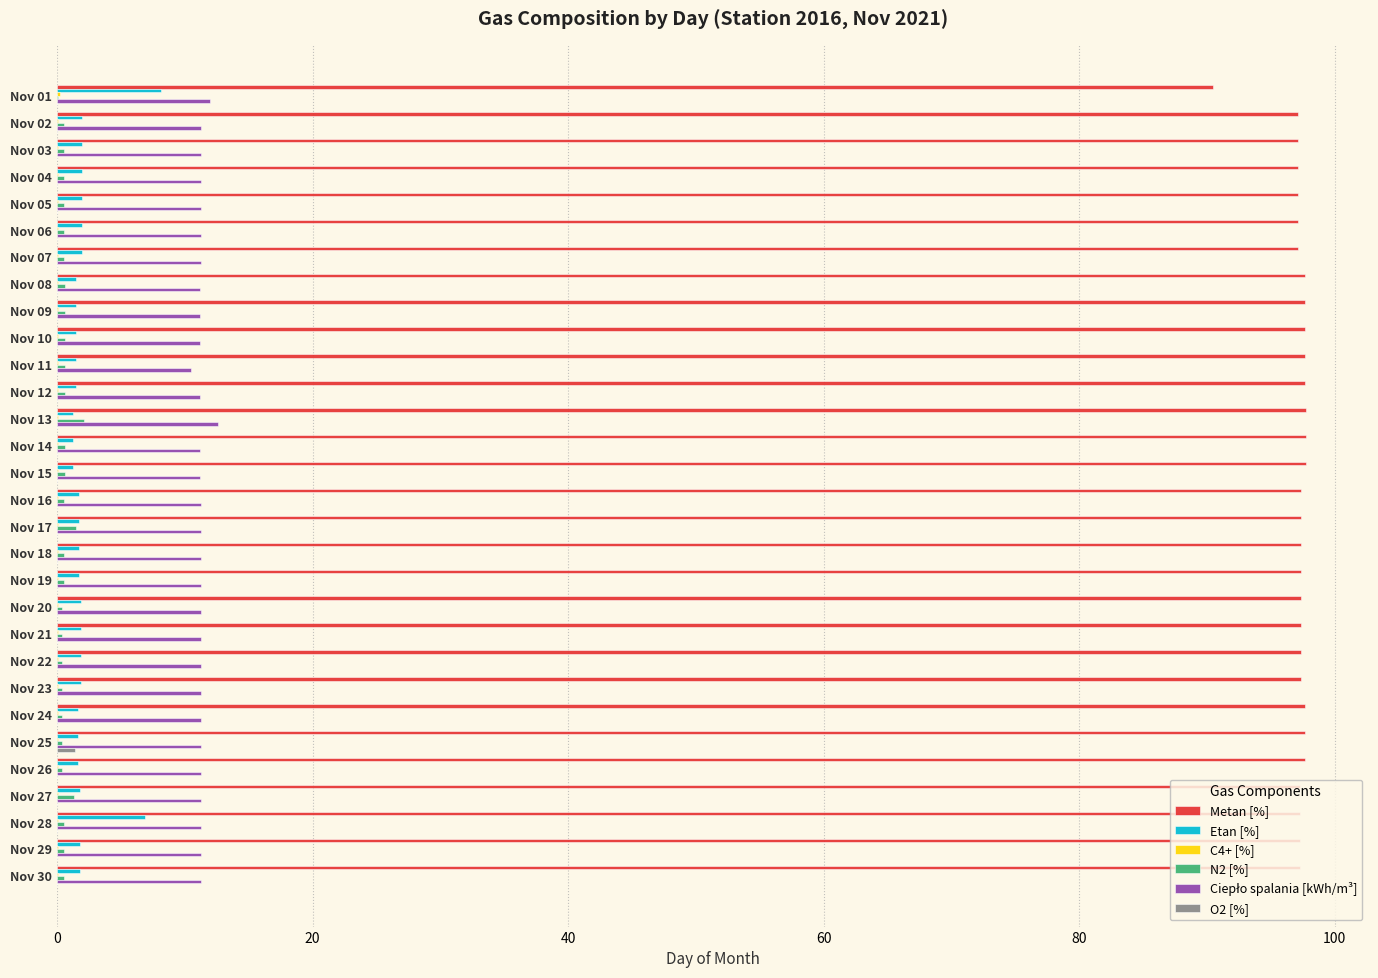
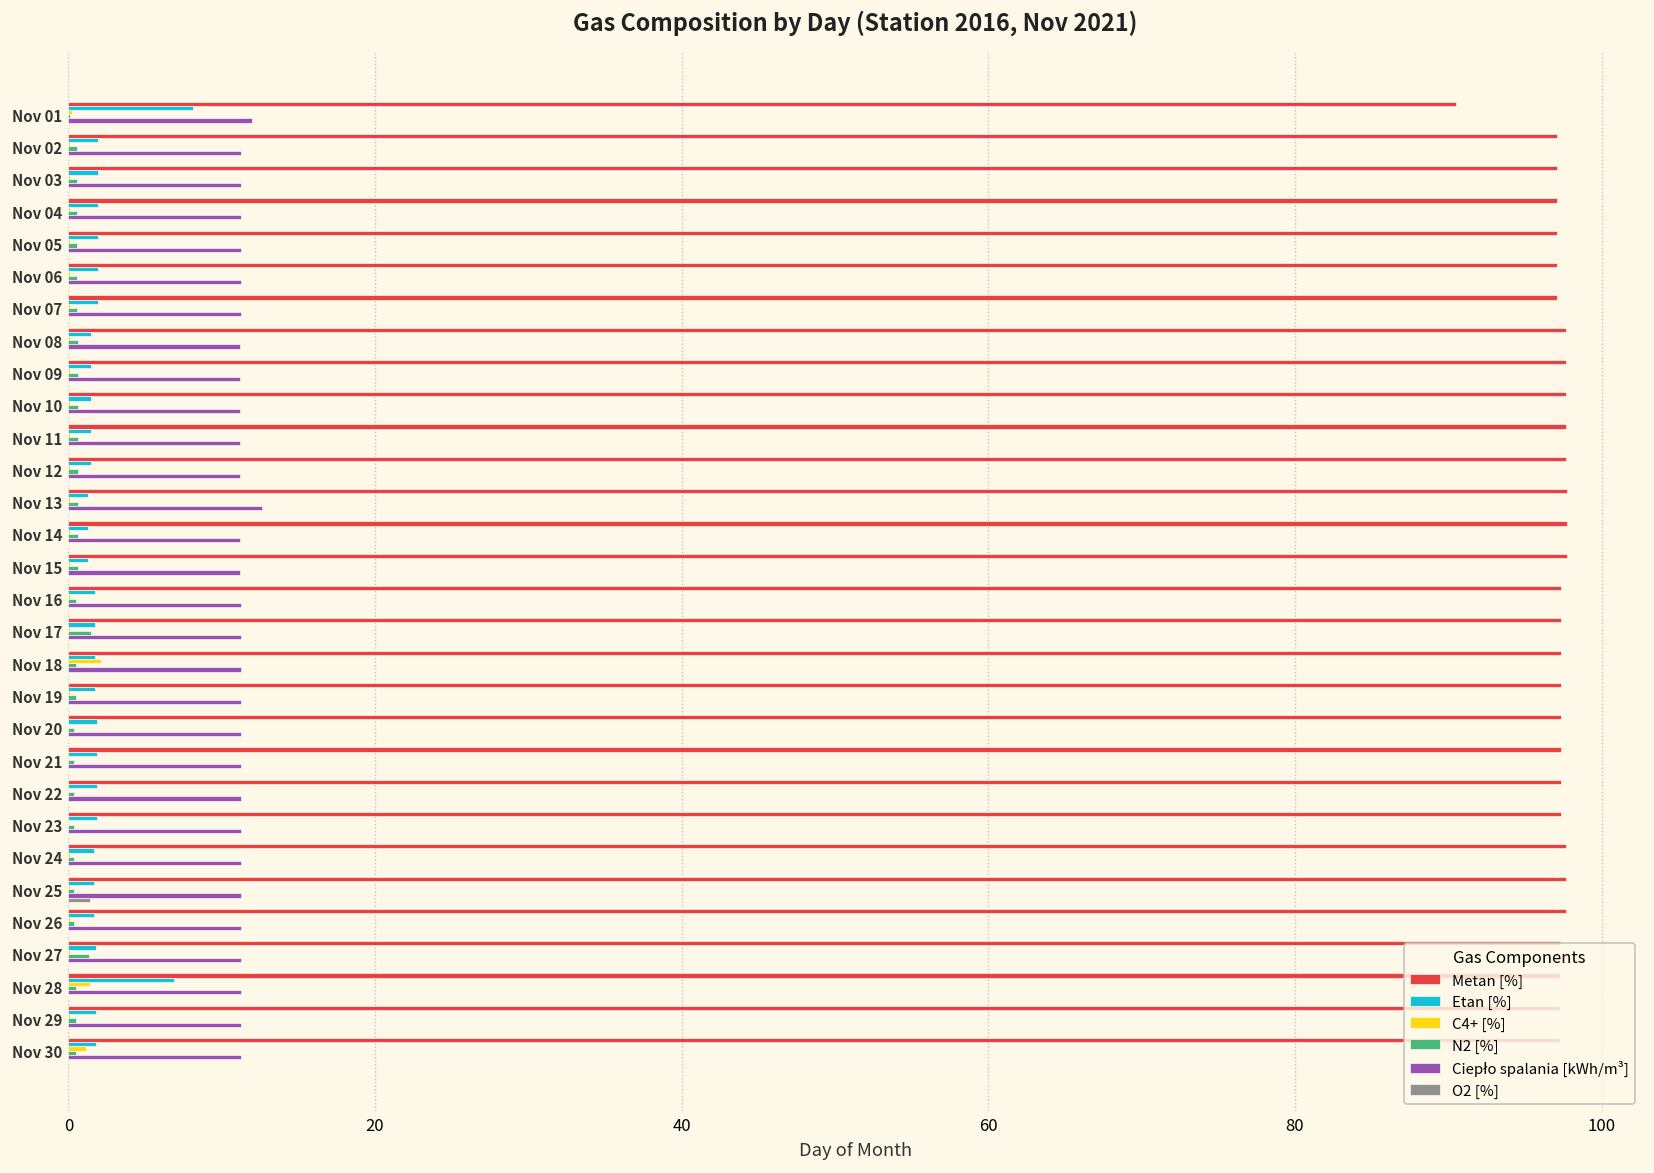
  {
    "Metan [%]": {
      "Nov 01": 90.5,
      "Nov 02": 97.1,
      "Nov 03": 97.1,
      "Nov 04": 97.1,
      "Nov 05": 97.1,
      "Nov 06": 97.1,
      "Nov 07": 97.1,
      "Nov 08": 97.7,
      "Nov 09": 97.7,
      "Nov 10": 97.7,
      "Nov 11": 97.7,
      "Nov 12": 97.7,
      "Nov 13": 97.8,
      "Nov 14": 97.8,
      "Nov 15": 97.8,
      "Nov 16": 97.3,
      "Nov 17": 97.3,
      "Nov 18": 97.3,
      "Nov 19": 97.3,
      "Nov 20": 97.4,
      "Nov 21": 97.4,
      "Nov 22": 97.4,
      "Nov 23": 97.4,
      "Nov 24": 97.7,
      "Nov 25": 97.7,
      "Nov 26": 97.7
    },
    "Etan [%]": {
      "Nov 01": 8.1,
      "Nov 02": 1.9,
      "Nov 03": 1.9,
      "Nov 04": 1.9,
      "Nov 05": 1.9,
      "Nov 06": 1.9,
      "Nov 07": 1.9,
      "Nov 08": 1.5,
      "Nov 09": 1.5,
      "Nov 10": 1.5,
      "Nov 11": 1.5,
      "Nov 12": 1.5,
      "Nov 13": 1.3,
      "Nov 14": 1.3,
      "Nov 15": 1.3,
      "Nov 16": 1.8,
      "Nov 17": 1.8,
      "Nov 18": 1.8,
      "Nov 19": 1.8,
      "Nov 20": 1.9,
      "Nov 21": 1.9,
      "Nov 22": 1.9,
      "Nov 23": 1.9,
      "Nov 24": 1.6,
      "Nov 25": 1.6,
      "Nov 26": 1.6,
      "Nov 27": 1.8,
      "Nov 28": 6.9,
      "Nov 29": 1.8,
      "Nov 30": 1.8
    },
    "C4+ [%]": {
      "Nov 01": 0.3,
-     "Nov 18": 0.1,
-     "Nov 28": 0.1,
-     "Nov 30": 0.1
+     "Nov 18": 2.2,
+     "Nov 28": 1.4,
+     "Nov 30": 1.2
    },
    "N2 [%]": {
      "Nov 02": 0.6,
      "Nov 03": 0.6,
      "Nov 04": 0.6,
      "Nov 05": 0.6,
      "Nov 06": 0.6,
      "Nov 07": 0.6,
      "Nov 08": 0.6,
      "Nov 09": 0.6,
      "Nov 10": 0.6,
      "Nov 11": 0.6,
      "Nov 12": 0.6,
-     "Nov 13": 2.1,
+     "Nov 13": 0.6,
      "Nov 14": 0.6,
      "Nov 15": 0.6,
      "Nov 16": 0.5,
      "Nov 17": 1.5,
      "Nov 18": 0.5,
      "Nov 19": 0.5,
      "Nov 20": 0.4,
      "Nov 21": 0.4,
      "Nov 22": 0.4,
      "Nov 23": 0.4,
      "Nov 24": 0.4,
      "Nov 25": 0.4,
      "Nov 26": 0.4,
      "Nov 27": 1.3,
      "Nov 28": 0.5,
      "Nov 29": 0.5,
      "Nov 30": 0.5
    },
    "Ciepło spalania [kWh/m³]": {
      "Nov 01": 12.0,
      "Nov 02": 11.3,
      "Nov 03": 11.3,
      "Nov 04": 11.3,
      "Nov 05": 11.3,
      "Nov 06": 11.3,
      "Nov 07": 11.3,
      "Nov 08": 11.2,
      "Nov 09": 11.2,
      "Nov 10": 11.2,
-     "Nov 11": 10.5,
+     "Nov 11": 11.2,
      "Nov 12": 11.2,
      "Nov 13": 12.6,
      "Nov 14": 11.2,
      "Nov 15": 11.2,
      "Nov 16": 11.3,
      "Nov 17": 11.3,
      "Nov 18": 11.3,
      "Nov 19": 11.3,
      "Nov 20": 11.3,
      "Nov 21": 11.3,
      "Nov 22": 11.3,
      "Nov 23": 11.3,
      "Nov 24": 11.3,
      "Nov 25": 11.3,
      "Nov 26": 11.3,
      "Nov 27": 11.3,
      "Nov 28": 11.3,
      "Nov 29": 11.3,
      "Nov 30": 11.3
    },
    "O2 [%]": {
      "Nov 01": 0.0,
      "Nov 25": 1.4
    }
  }
